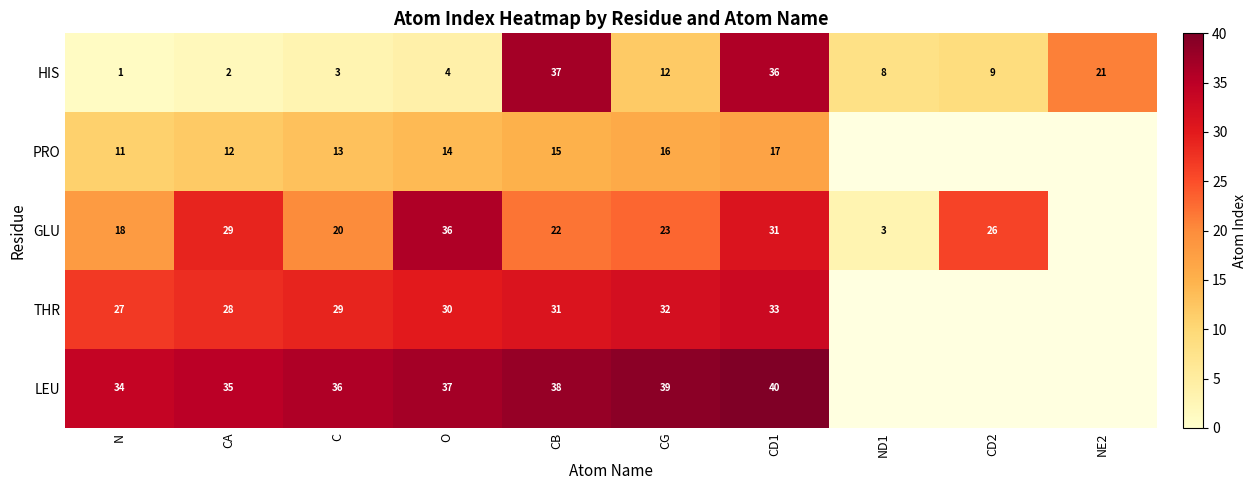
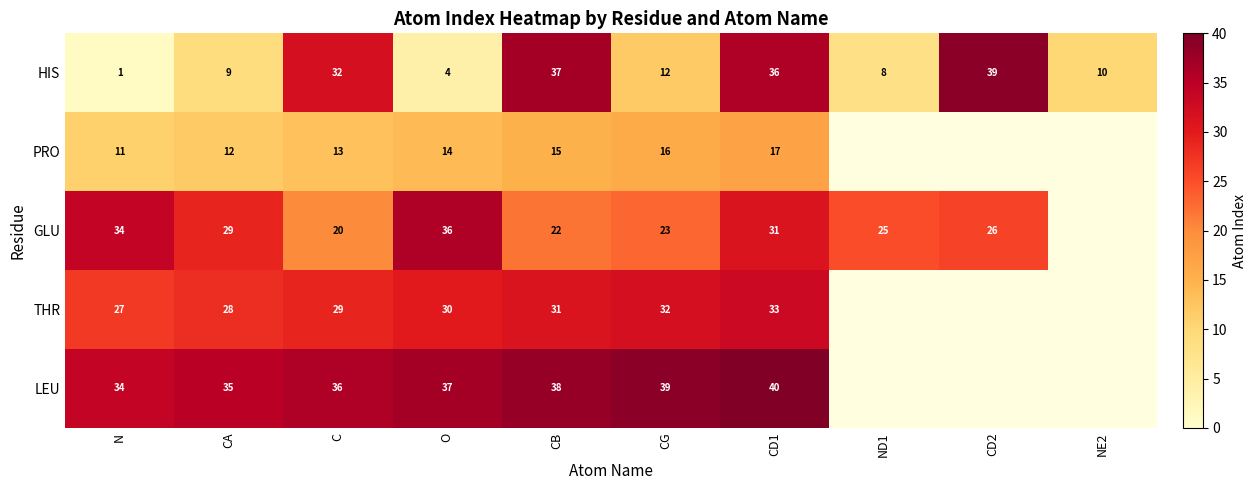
  {
    "HIS": {
      "N": 1,
-     "CA": 2,
-     "C": 3,
+     "CA": 9,
+     "C": 32,
      "O": 4,
      "CB": 37,
      "CG": 12,
      "CD1": 36,
      "ND1": 8,
-     "CD2": 9,
-     "NE2": 21
+     "CD2": 39,
+     "NE2": 10
    },
    "PRO": {
      "N": 11,
      "CA": 12,
      "C": 13,
      "O": 14,
      "CB": 15,
      "CG": 16,
      "CD1": 17
    },
    "GLU": {
-     "N": 18,
+     "N": 34,
      "CA": 29,
      "C": 20,
      "O": 36,
      "CB": 22,
      "CG": 23,
      "CD1": 31,
-     "ND1": 3,
+     "ND1": 25,
      "CD2": 26
    },
    "THR": {
      "N": 27,
      "CA": 28,
      "C": 29,
      "O": 30,
      "CB": 31,
      "CG": 32,
      "CD1": 33
    },
    "LEU": {
      "N": 34,
      "CA": 35,
      "C": 36,
      "O": 37,
      "CB": 38,
      "CG": 39,
      "CD1": 40
    }
  }
